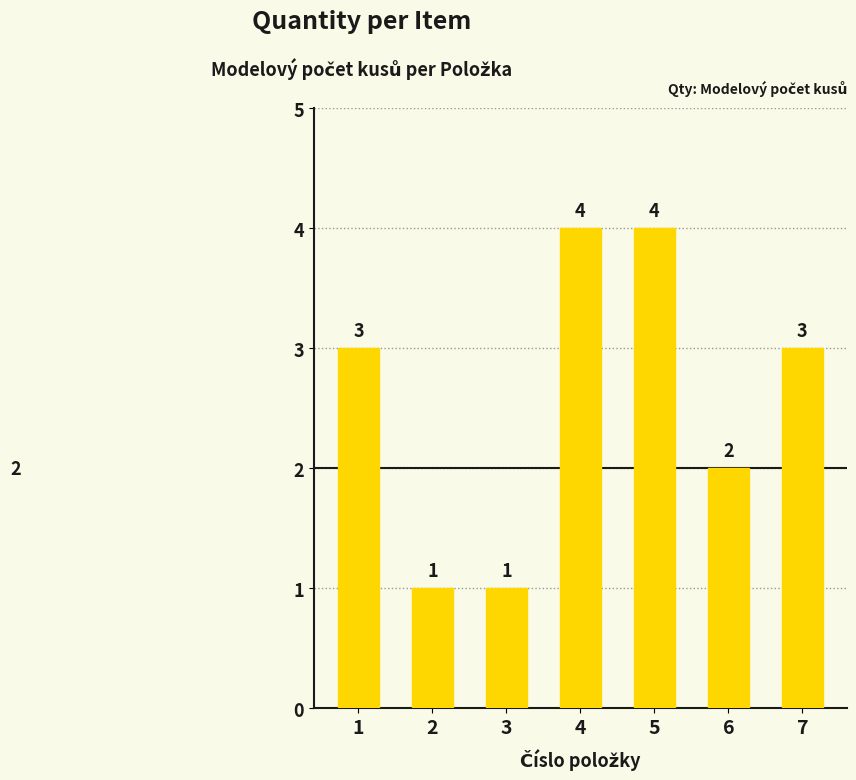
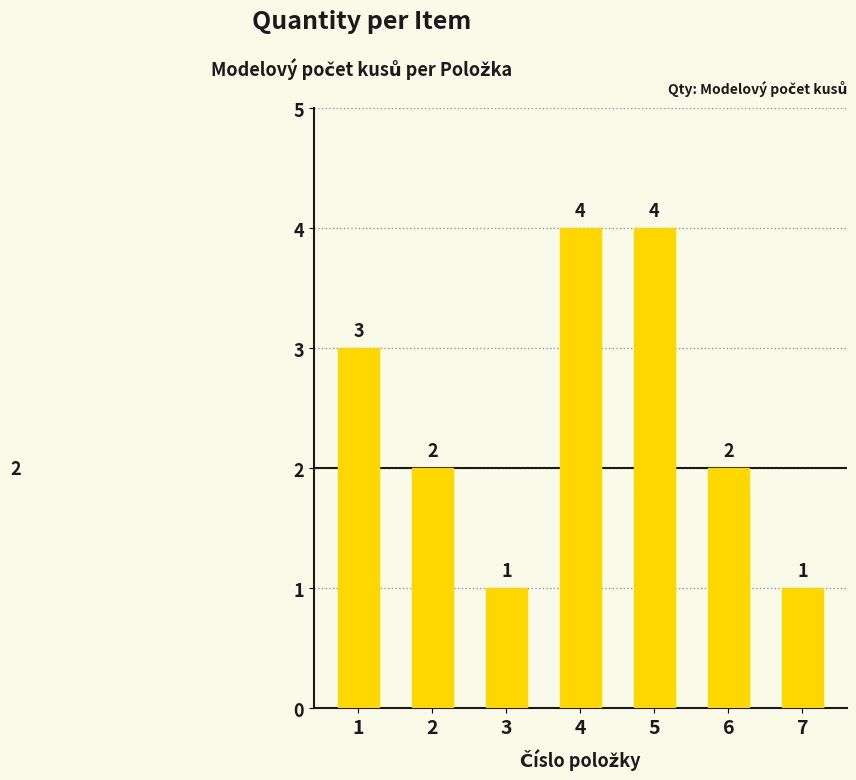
  {
    "1": 3,
-   "2": 1,
+   "2": 2,
    "3": 1,
    "4": 4,
    "5": 4,
    "6": 2,
-   "7": 3
+   "7": 1
  }
